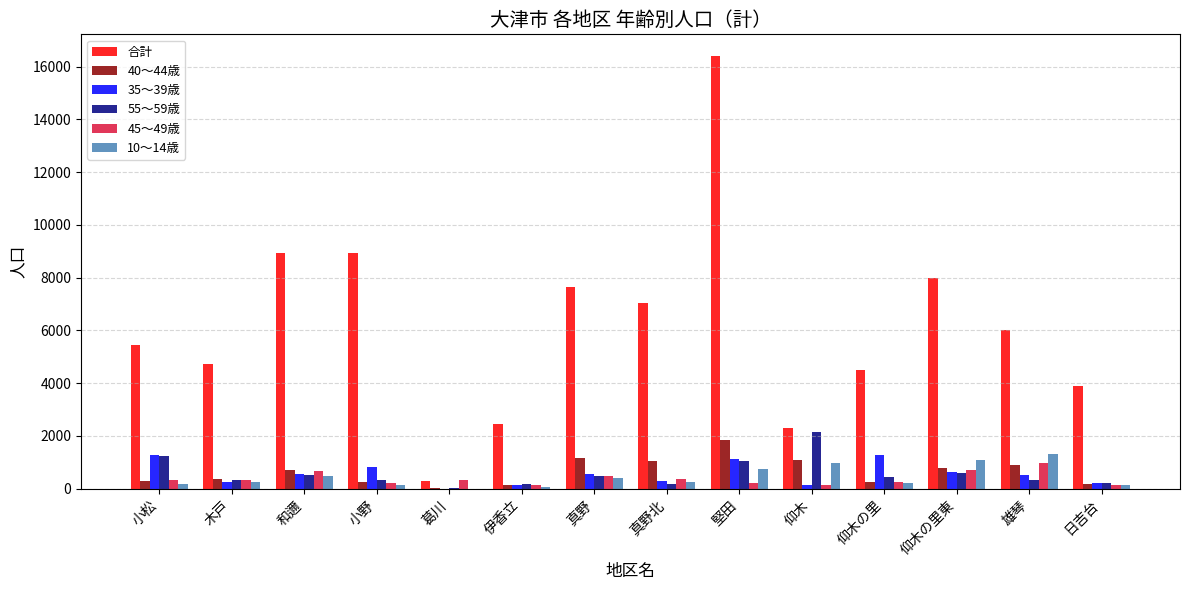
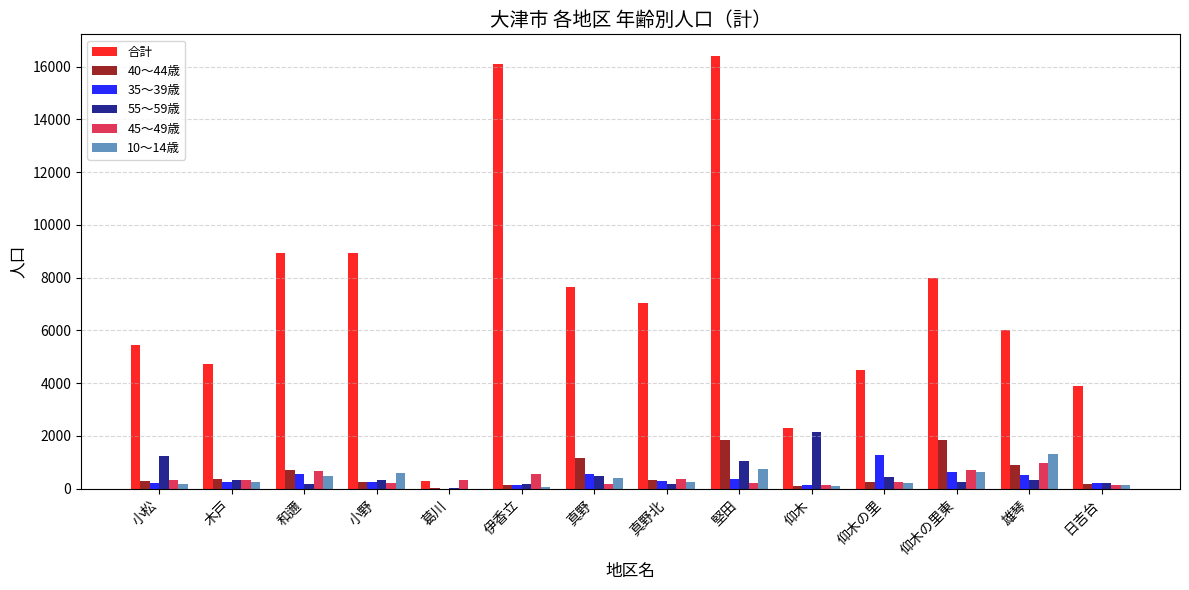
  {
    "合計": {
      "小松": 5500,
      "木戸": 4700,
      "和邇": 8900,
      "小野": 8900,
      "葛川": 300,
-     "伊香立": 2500,
+     "伊香立": 16100,
      "真野": 7600,
      "真野北": 7000,
      "堅田": 16400,
      "仰木": 2300,
      "仰木の里": 4500,
      "仰木の里東": 8000,
      "雄琴": 6000,
      "日吉台": 3900
    },
    "40～44歳": {
      "小松": 300,
      "木戸": 400,
      "和邇": 700,
      "小野": 300,
      "伊香立": 100,
      "真野": 1200,
-     "真野北": 1100,
+     "真野北": 300,
      "堅田": 1900,
-     "仰木": 1100,
+     "仰木": 100,
      "仰木の里": 200,
-     "仰木の里東": 800,
+     "仰木の里東": 1900,
      "雄琴": 900,
      "日吉台": 200
    },
    "35～39歳": {
-     "小松": 1300,
+     "小松": 200,
      "木戸": 300,
      "和邇": 600,
-     "小野": 800,
+     "小野": 300,
      "伊香立": 100,
      "真野": 600,
      "真野北": 300,
-     "堅田": 1100,
+     "堅田": 400,
      "仰木": 100,
      "仰木の里": 1300,
      "仰木の里東": 600,
      "雄琴": 500,
      "日吉台": 200
    },
    "55～59歳": {
      "小松": 1200,
      "木戸": 300,
-     "和邇": 500,
+     "和邇": 200,
      "小野": 300,
      "伊香立": 200,
      "真野": 500,
      "真野北": 200,
      "堅田": 1100,
      "仰木": 2200,
      "仰木の里": 500,
-     "仰木の里東": 600,
+     "仰木の里東": 300,
      "雄琴": 300,
      "日吉台": 200
    },
    "45～49歳": {
      "小松": 300,
      "木戸": 300,
      "和邇": 700,
      "小野": 200,
      "葛川": 300,
-     "伊香立": 100,
-     "真野": 500,
+     "伊香立": 600,
+     "真野": 200,
      "真野北": 400,
      "堅田": 200,
      "仰木": 100,
      "仰木の里": 300,
      "仰木の里東": 700,
      "雄琴": 1000,
      "日吉台": 200
    },
    "10～14歳": {
      "小松": 200,
      "木戸": 300,
      "和邇": 500,
-     "小野": 100,
+     "小野": 600,
      "真野": 400,
      "真野北": 200,
      "堅田": 800,
-     "仰木": 1000,
+     "仰木": 100,
      "仰木の里": 200,
-     "仰木の里東": 1100,
+     "仰木の里東": 600,
      "雄琴": 1300,
      "日吉台": 100
    }
  }
